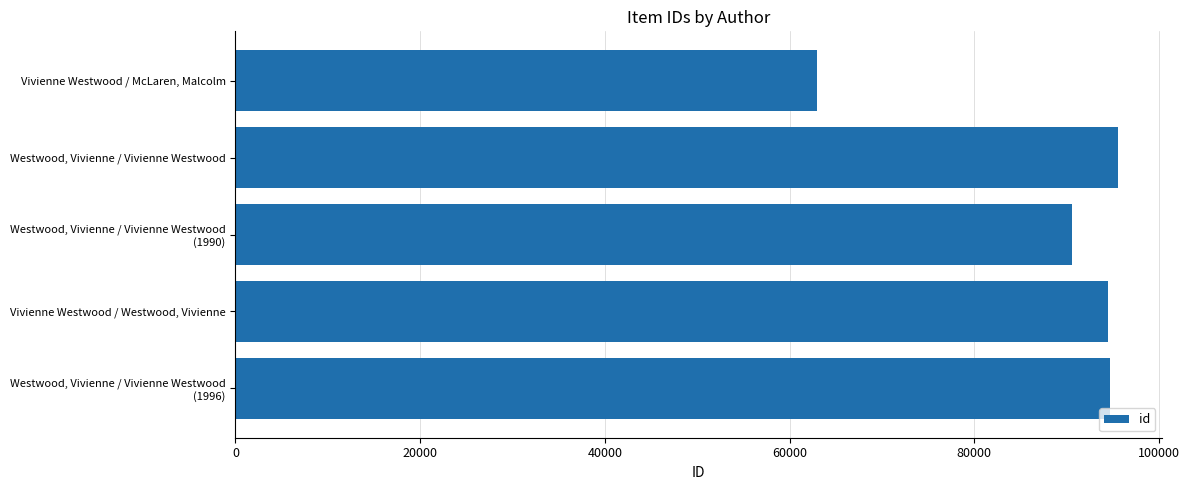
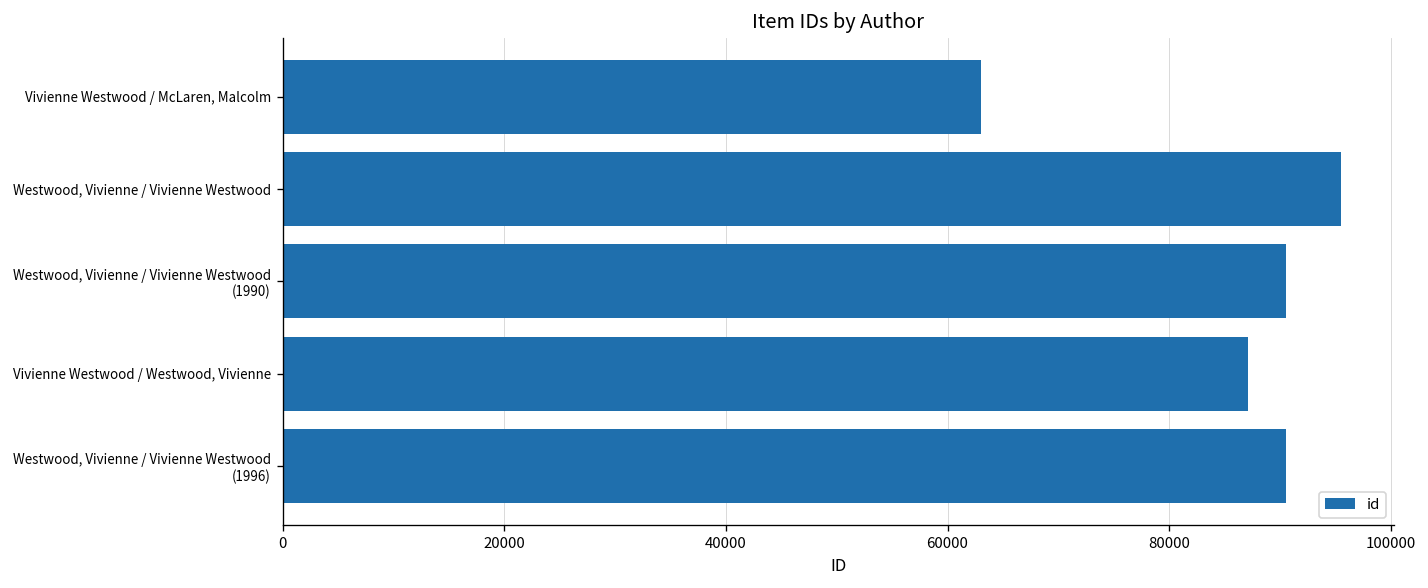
  {
    "Vivienne Westwood / McLaren, Malcolm": 63000,
    "Westwood, Vivienne / Vivienne Westwood": 96000,
    "Westwood, Vivienne / Vivienne Westwood (1990)": 91000,
-   "Vivienne Westwood / Westwood, Vivienne": 95000,
-   "Westwood, Vivienne / Vivienne Westwood (1996)": 95000
+   "Vivienne Westwood / Westwood, Vivienne": 87000,
+   "Westwood, Vivienne / Vivienne Westwood (1996)": 91000
  }
